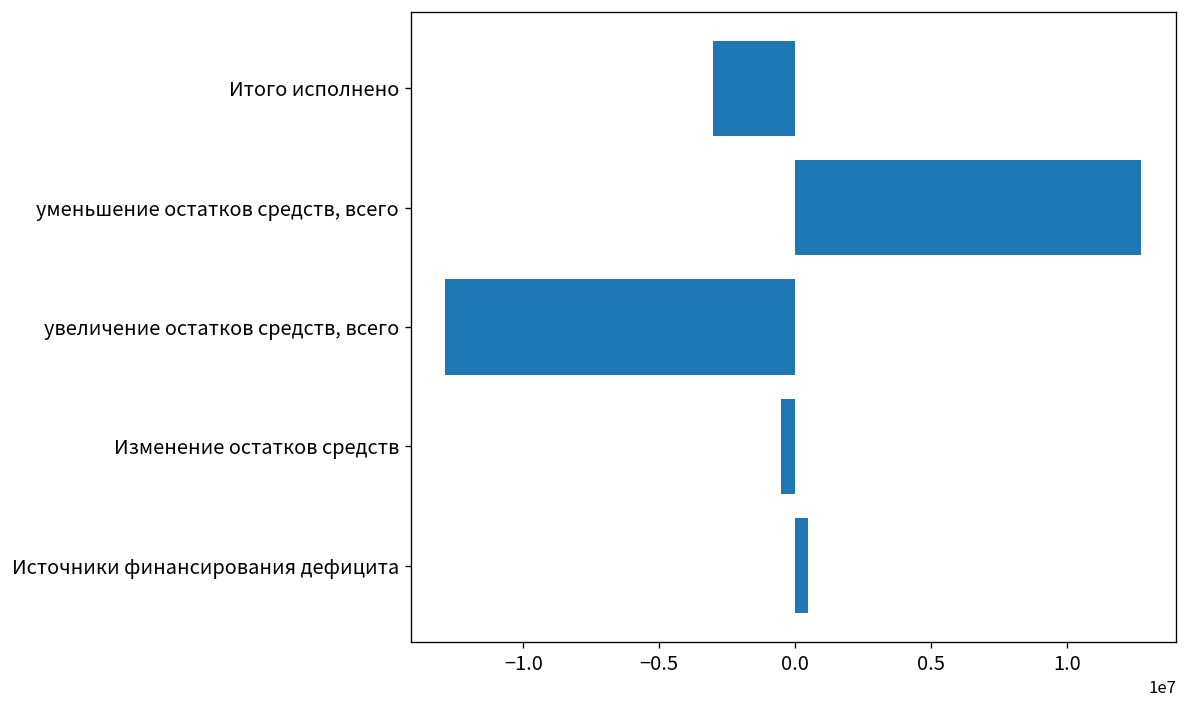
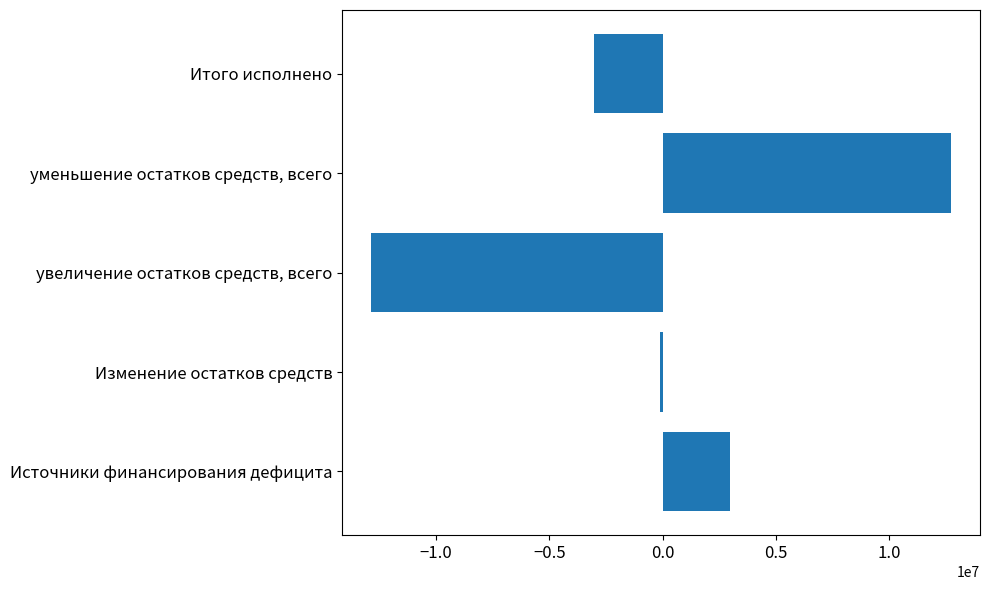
  {
    "Итого исполнено": -3000000,
    "уменьшение остатков средств, всего": 12700000,
    "увеличение остатков средств, всего": -12900000,
-   "Изменение остатков средств": -500000,
-   "Источники финансирования дефицита": 500000
+   "Изменение остатков средств": -100000,
+   "Источники финансирования дефицита": 3000000
  }
